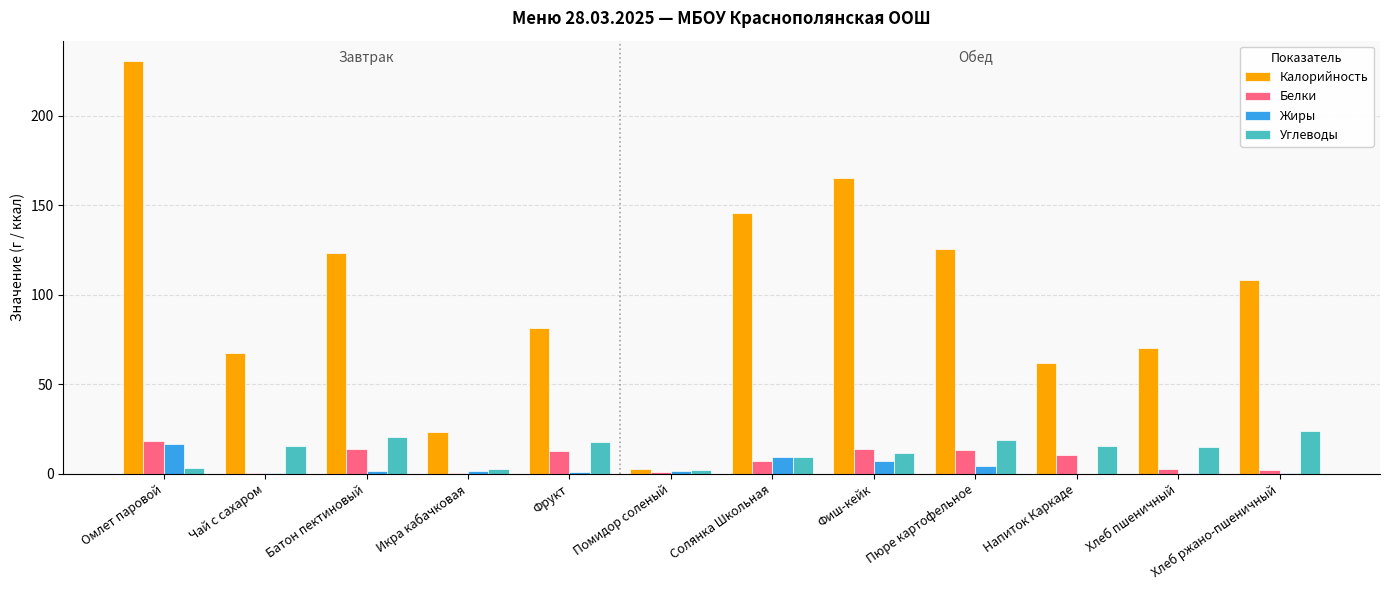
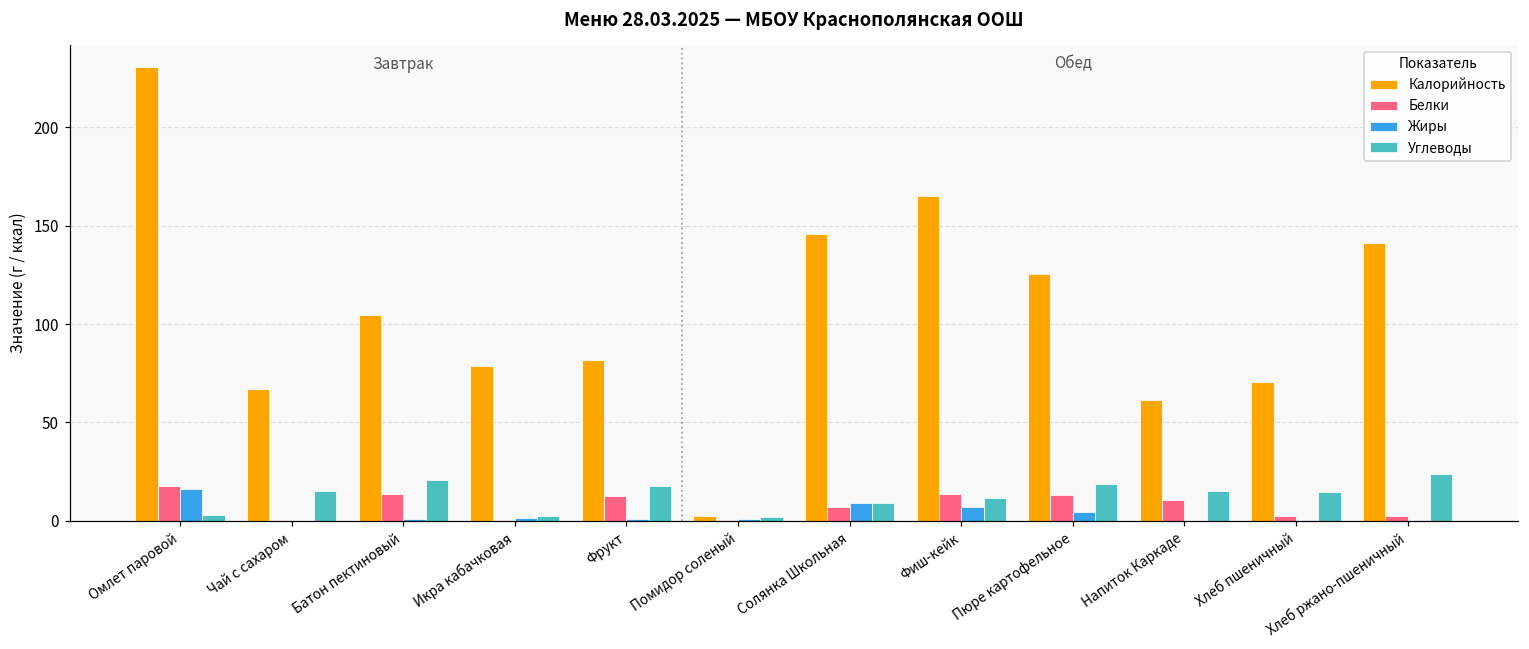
  {
    "Калорийность": {
      "Омлет паровой": 230,
      "Чай с сахаром": 67,
-     "Батон пектиновый": 123,
-     "Икра кабачковая": 23,
+     "Батон пектиновый": 105,
+     "Икра кабачковая": 79,
      "Фрукт": 82,
      "Помидор соленый": 2,
      "Солянка Школьная": 146,
      "Фиш-кейк": 165,
      "Пюре картофельное": 126,
      "Напиток Каркаде": 62,
      "Хлеб пшеничный": 70,
-     "Хлеб ржано-пшеничный": 108
+     "Хлеб ржано-пшеничный": 141
    },
    "Белки": {
      "Омлет паровой": 18,
      "Батон пектиновый": 14,
      "Фрукт": 13,
      "Солянка Школьная": 7,
      "Фиш-кейк": 14,
      "Пюре картофельное": 13,
      "Напиток Каркаде": 10,
      "Хлеб пшеничный": 2,
      "Хлеб ржано-пшеничный": 2
    }
  }
